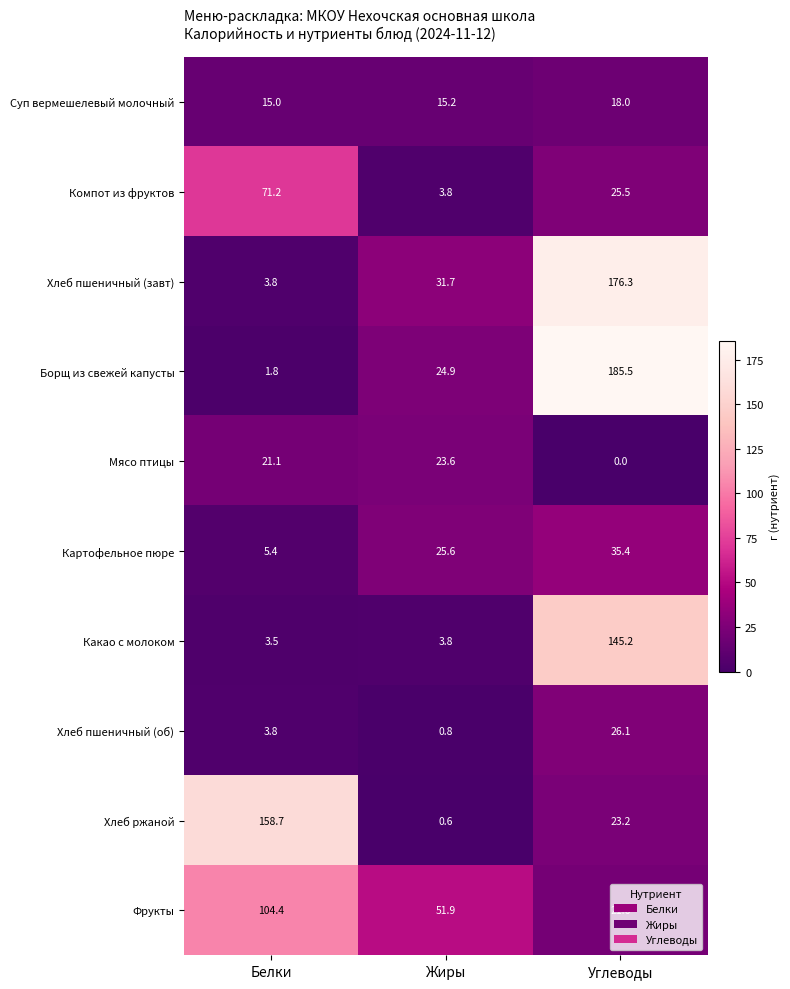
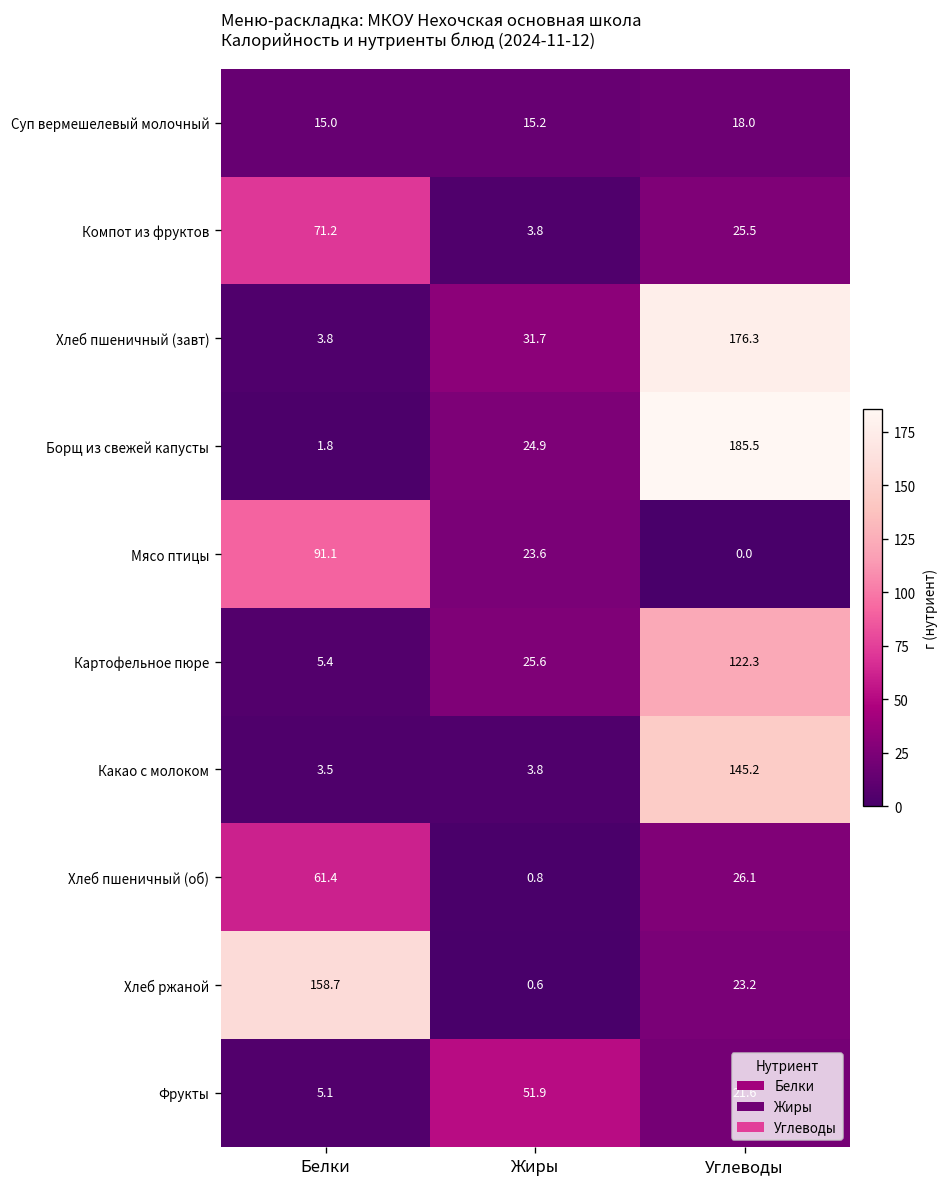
  {
    "Суп вермешелевый молочный": {
      "Белки": 15.0,
      "Жиры": 15.2,
      "Углеводы": 18.0
    },
    "Компот из фруктов": {
      "Белки": 71.2,
      "Жиры": 3.8,
      "Углеводы": 25.5
    },
    "Хлеб пшеничный (завт)": {
      "Белки": 3.8,
      "Жиры": 31.7,
      "Углеводы": 176.3
    },
    "Борщ из свежей капусты": {
      "Белки": 1.8,
      "Жиры": 24.9,
      "Углеводы": 185.5
    },
    "Мясо птицы": {
-     "Белки": 21.1,
+     "Белки": 91.1,
      "Жиры": 23.6,
      "Углеводы": 0.0
    },
    "Картофельное пюре": {
      "Белки": 5.4,
      "Жиры": 25.6,
-     "Углеводы": 35.4
+     "Углеводы": 122.3
    },
    "Какао с молоком": {
      "Белки": 3.5,
      "Жиры": 3.8,
      "Углеводы": 145.2
    },
    "Хлеб пшеничный (об)": {
-     "Белки": 3.8,
+     "Белки": 61.4,
      "Жиры": 0.8,
      "Углеводы": 26.1
    },
    "Хлеб ржаной": {
      "Белки": 158.7,
      "Жиры": 0.6,
      "Углеводы": 23.2
    },
    "Фрукты": {
-     "Белки": 104.4,
+     "Белки": 5.1,
      "Жиры": 51.9
    }
  }
